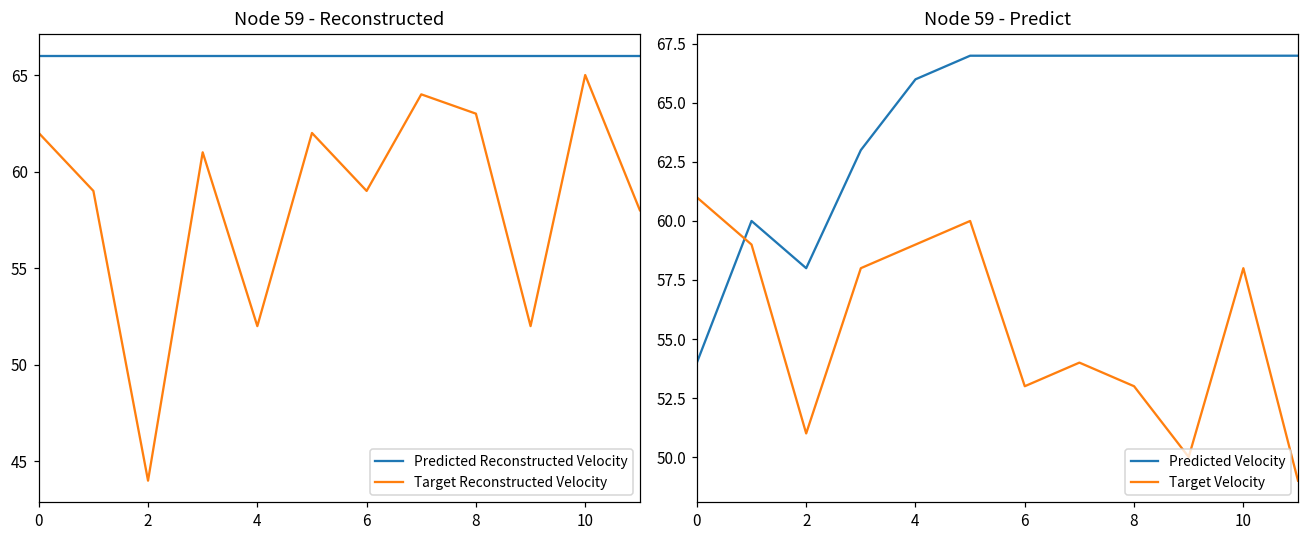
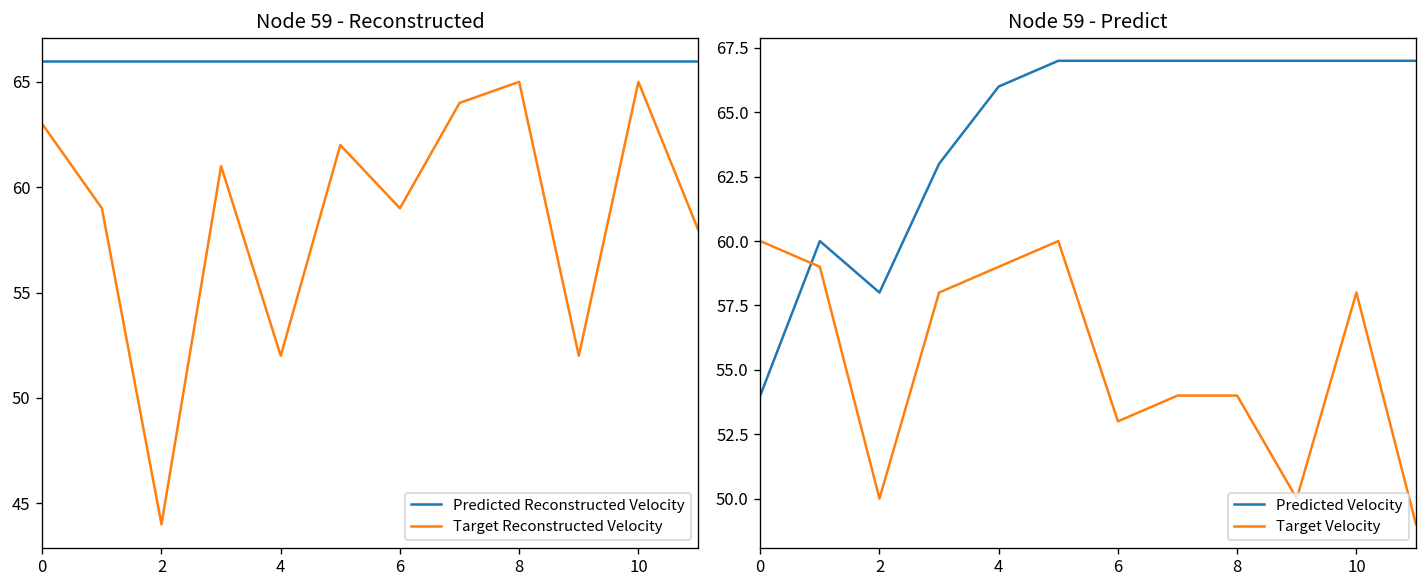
  {
    "Node 59 - Reconstructed": {
      "Predicted Reconstructed Velocity": {
        "0": 66,
        "2": 66,
        "4": 66,
        "6": 66,
        "8": 66,
        "10": 66
      },
      "Target Reconstructed Velocity": {
-       "0": 62,
+       "0": 63,
        "2": 44,
        "4": 52,
        "6": 59,
-       "8": 63,
+       "8": 65,
        "10": 65
      }
    },
    "Node 59 - Predict": {
      "Predicted Velocity": {
        "0": 54,
        "2": 58,
        "4": 66,
        "6": 67,
        "8": 67,
        "10": 67
      },
      "Target Velocity": {
-       "0": 61,
-       "2": 51,
+       "0": 60,
+       "2": 50,
        "4": 59,
        "6": 53,
-       "8": 53,
+       "8": 54,
        "10": 58
      }
    }
  }
